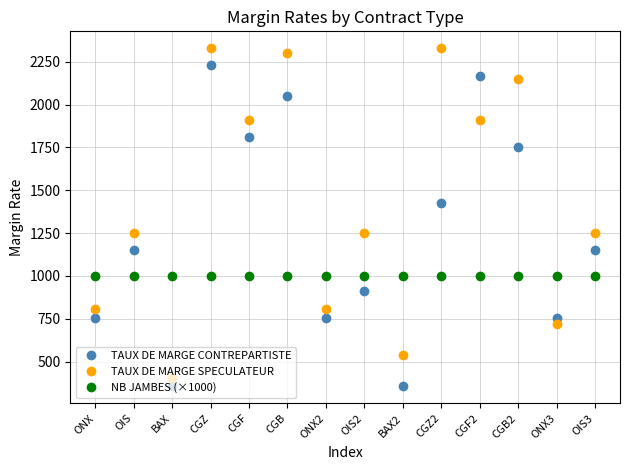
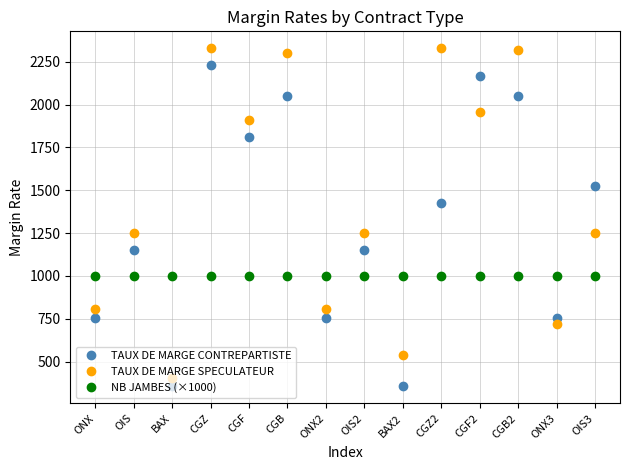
  {
    "TAUX DE MARGE CONTREPARTISTE": {
      "ONX": 760,
      "OIS": 1150,
      "CGZ": 2230,
      "CGF": 1810,
      "CGB": 2050,
      "ONX2": 760,
-     "OIS2": 910,
+     "OIS2": 1150,
      "BAX2": 360,
      "CGZ2": 1430,
      "CGF2": 2170,
-     "CGB2": 1750,
+     "CGB2": 2050,
      "ONX3": 760,
-     "OIS3": 1150
+     "OIS3": 1520
    },
    "TAUX DE MARGE SPECULATEUR": {
      "ONX": 810,
      "OIS": 1250,
      "CGZ": 2330,
      "CGF": 1910,
      "CGB": 2300,
      "ONX2": 810,
      "OIS2": 1250,
      "BAX2": 540,
      "CGZ2": 2330,
-     "CGF2": 1910,
-     "CGB2": 2150,
+     "CGF2": 1960,
+     "CGB2": 2320,
      "ONX3": 720,
      "OIS3": 1250
    },
    "NB JAMBES (×1000)": {
      "ONX": 1000,
      "OIS": 1000,
      "BAX": 1000,
      "CGZ": 1000,
      "CGF": 1000,
      "CGB": 1000,
      "ONX2": 1000,
      "OIS2": 1000,
      "BAX2": 1000,
      "CGZ2": 1000,
      "CGF2": 1000,
      "CGB2": 1000,
      "ONX3": 1000,
      "OIS3": 1000
    }
  }
